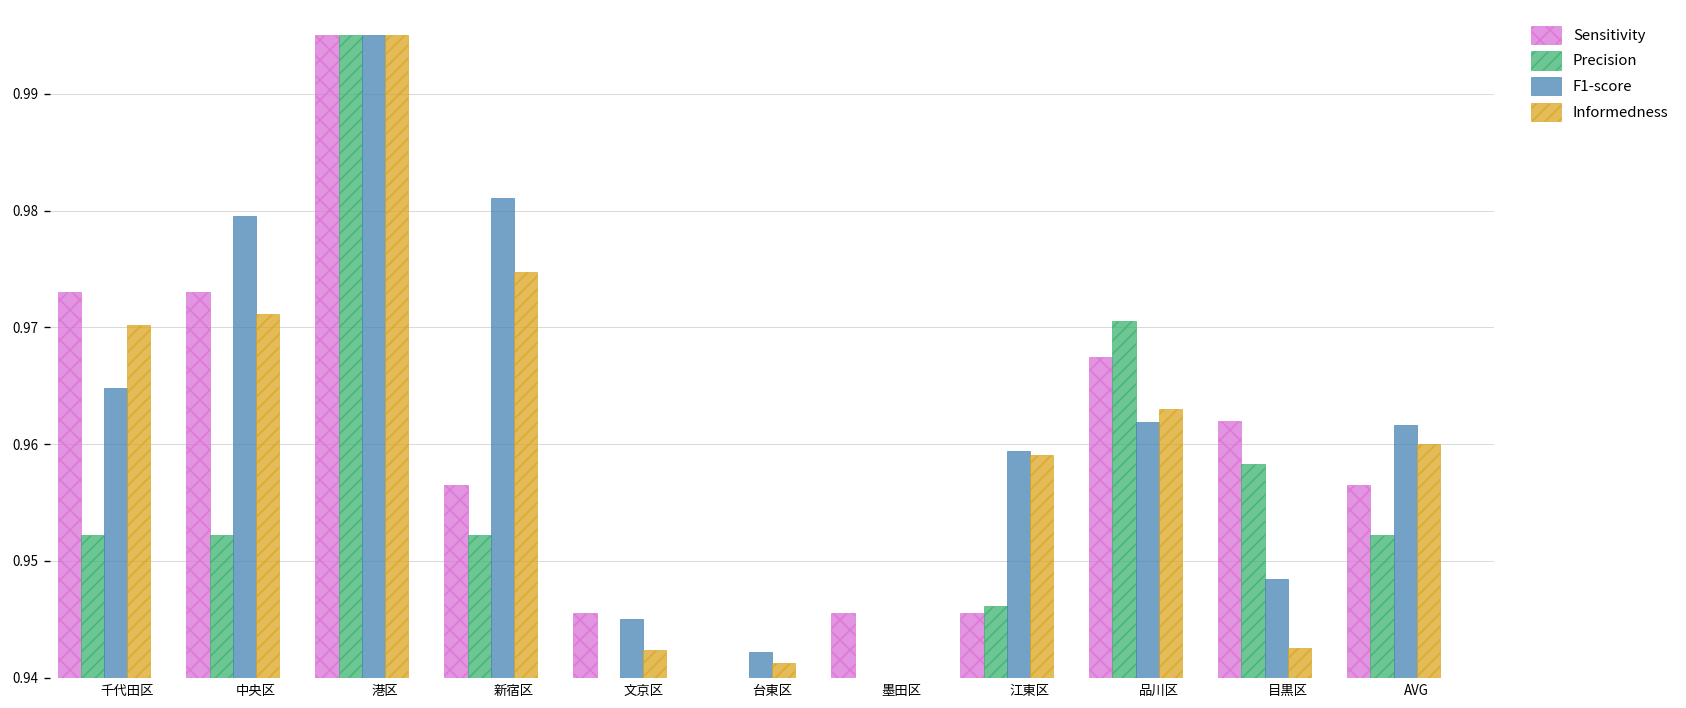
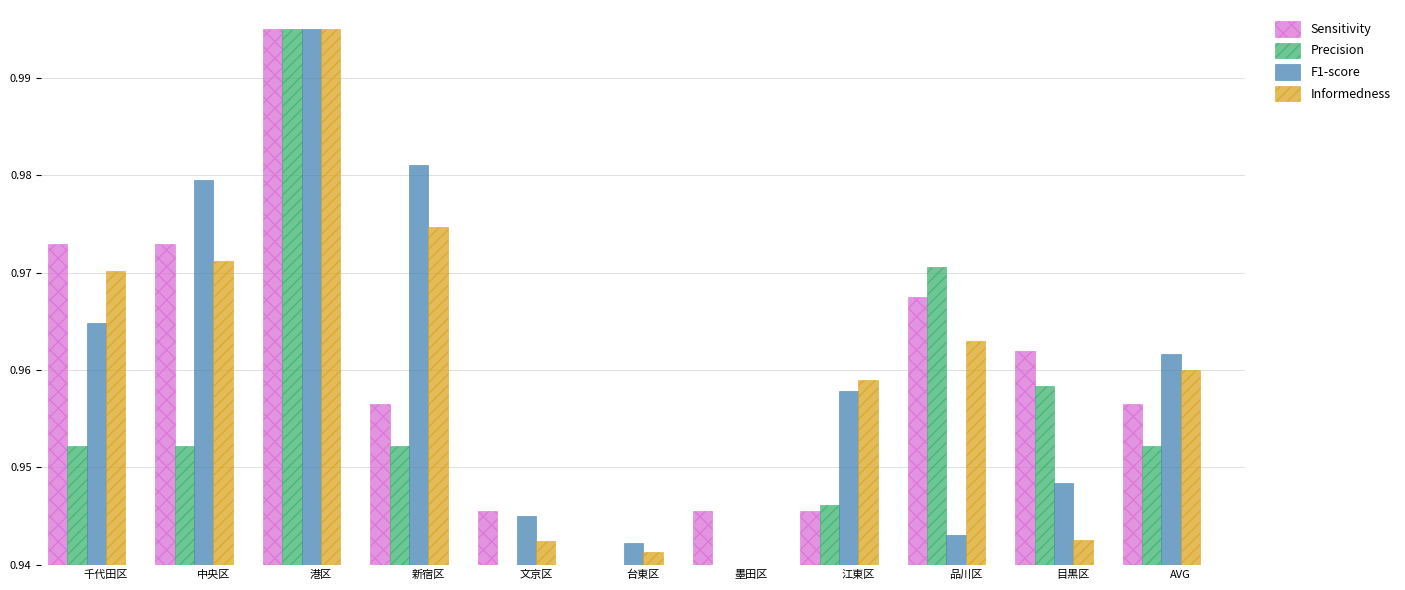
  {
    "Sensitivity": {
      "千代田区": 0.973,
      "中央区": 0.973,
      "港区": 0.995,
      "新宿区": 0.956,
      "文京区": 0.945,
      "台東区": 0.940,
      "墨田区": 0.945,
      "江東区": 0.945,
      "品川区": 0.967,
      "目黒区": 0.962,
      "AVG": 0.956
    },
    "Precision": {
      "千代田区": 0.952,
      "中央区": 0.952,
      "港区": 0.995,
      "新宿区": 0.952,
      "文京区": 0.940,
      "台東区": 0.940,
      "墨田区": 0.940,
      "江東区": 0.946,
      "品川区": 0.971,
      "目黒区": 0.958,
      "AVG": 0.952
    },
    "F1-score": {
      "千代田区": 0.965,
      "中央区": 0.980,
      "港区": 0.995,
      "新宿区": 0.981,
      "文京区": 0.945,
      "台東区": 0.942,
      "墨田区": 0.940,
-     "江東区": 0.959,
-     "品川区": 0.962,
+     "江東区": 0.958,
+     "品川区": 0.943,
      "目黒区": 0.948,
      "AVG": 0.962
    },
    "Informedness": {
      "千代田区": 0.970,
      "中央区": 0.971,
      "港区": 0.995,
      "新宿区": 0.975,
      "文京区": 0.942,
      "台東区": 0.941,
      "墨田区": 0.940,
      "江東区": 0.959,
      "品川区": 0.963,
      "目黒区": 0.943,
      "AVG": 0.960
    }
  }
